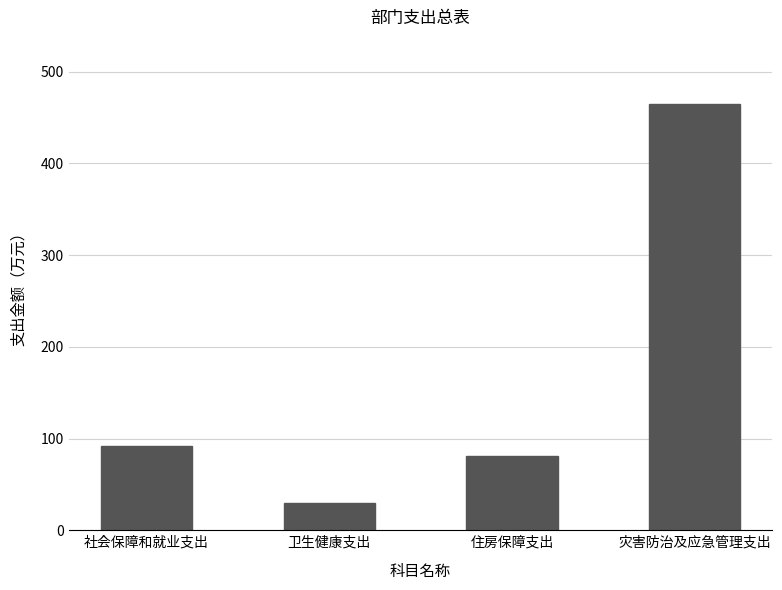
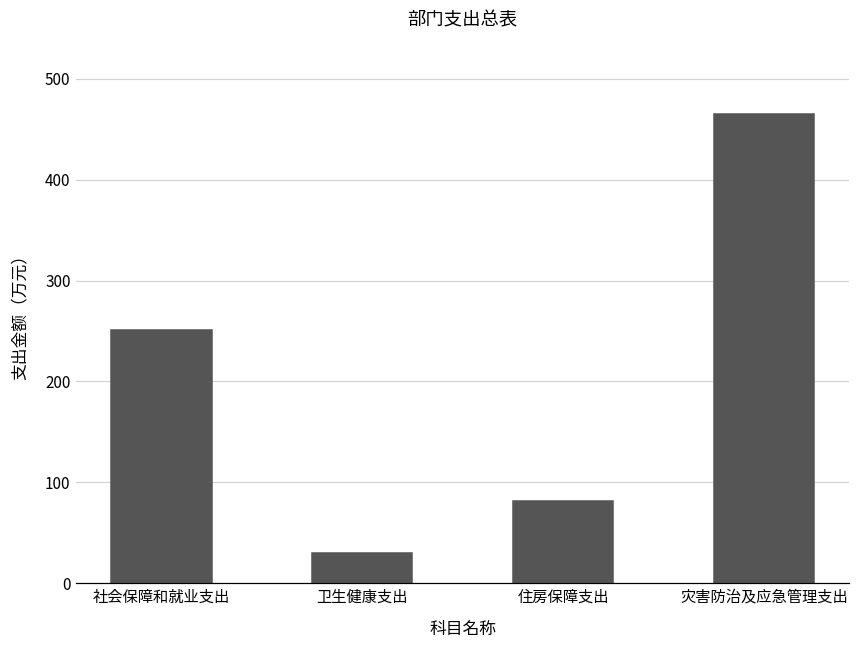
  {
-   "社会保障和就业支出": 90,
+   "社会保障和就业支出": 250,
    "卫生健康支出": 30,
    "住房保障支出": 80,
    "灾害防治及应急管理支出": 470
  }
